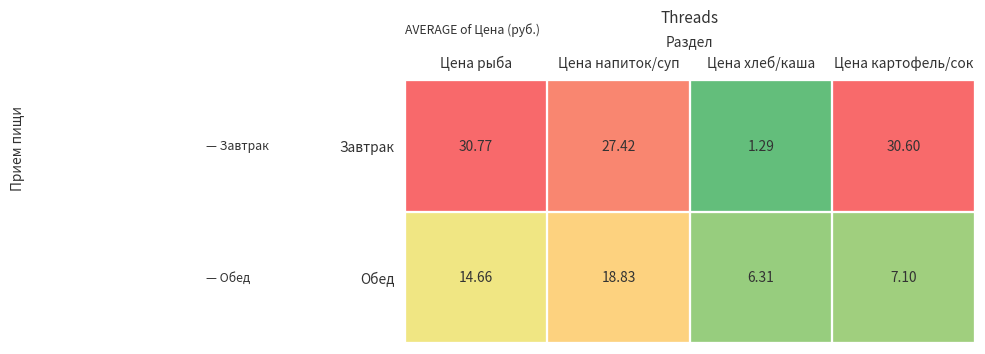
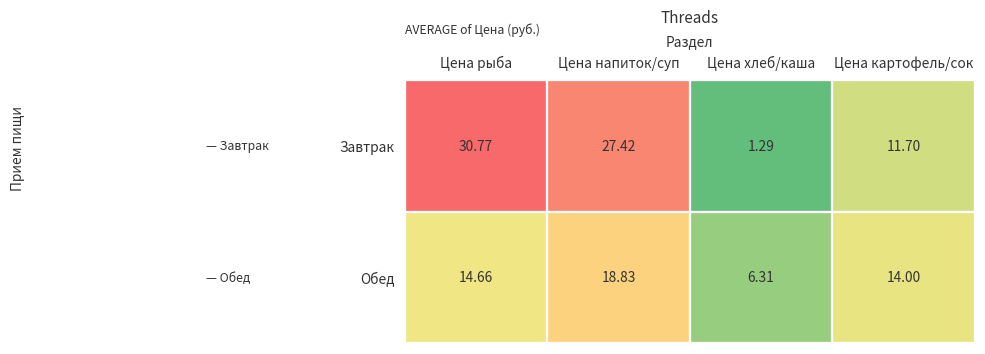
  {
    "Завтрак": {
      "Цена рыба": 30.77,
      "Цена напиток/суп": 27.42,
      "Цена хлеб/каша": 1.29,
-     "Цена картофель/сок": 30.60
+     "Цена картофель/сок": 11.70
    },
    "Обед": {
      "Цена рыба": 14.66,
      "Цена напиток/суп": 18.83,
      "Цена хлеб/каша": 6.31,
-     "Цена картофель/сок": 7.10
+     "Цена картофель/сок": 14.00
    }
  }
